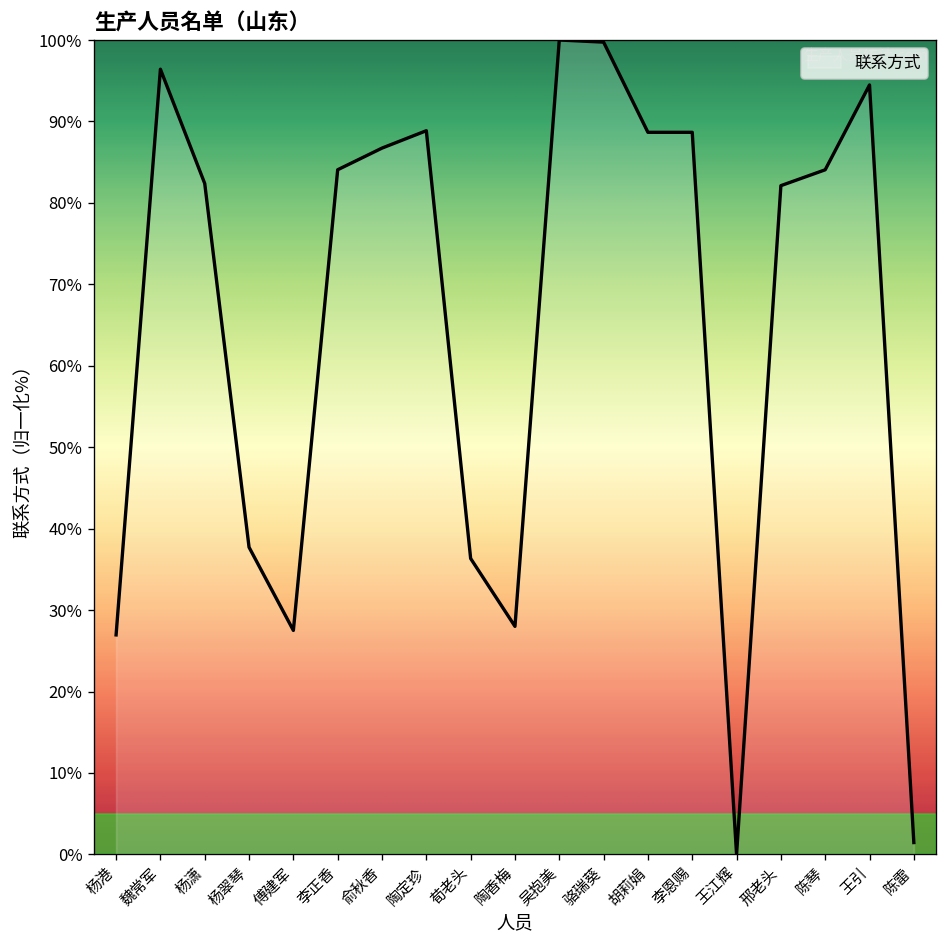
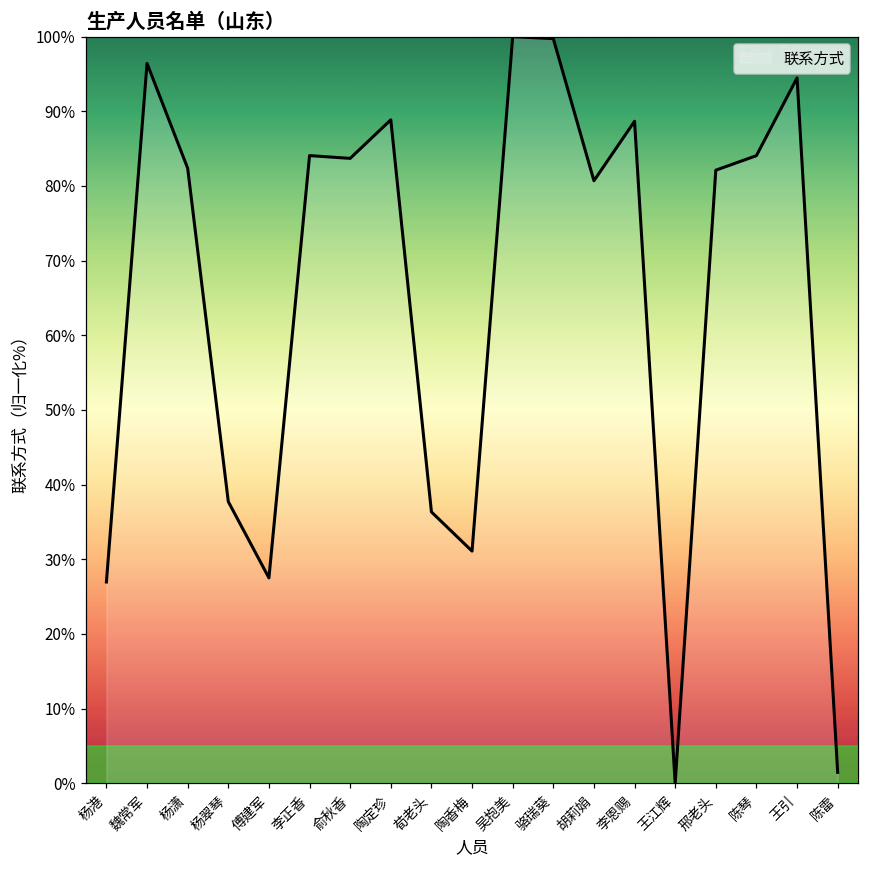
  {
    "杨港": "27%",
    "魏常军": "96%",
    "杨潇": "82%",
    "杨翠琴": "38%",
    "傅建军": "28%",
    "李正香": "84%",
-   "俞秋香": "87%",
+   "俞秋香": "84%",
    "陶定珍": "89%",
    "荀老头": "36%",
-   "陶香梅": "28%",
+   "陶香梅": "31%",
    "吴抱美": "100%",
    "骆瑞葵": "100%",
-   "胡莉娟": "89%",
+   "胡莉娟": "81%",
    "李恩赐": "89%",
    "邢老头": "82%",
    "陈琴": "84%",
    "王引": "94%"
  }
